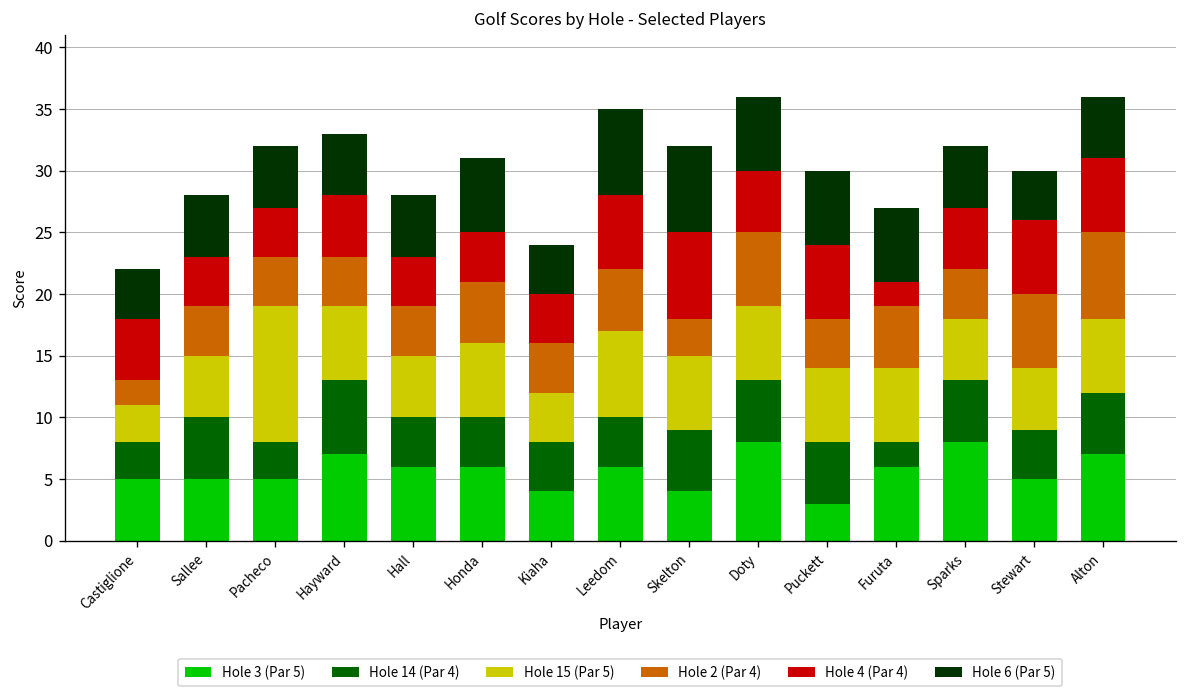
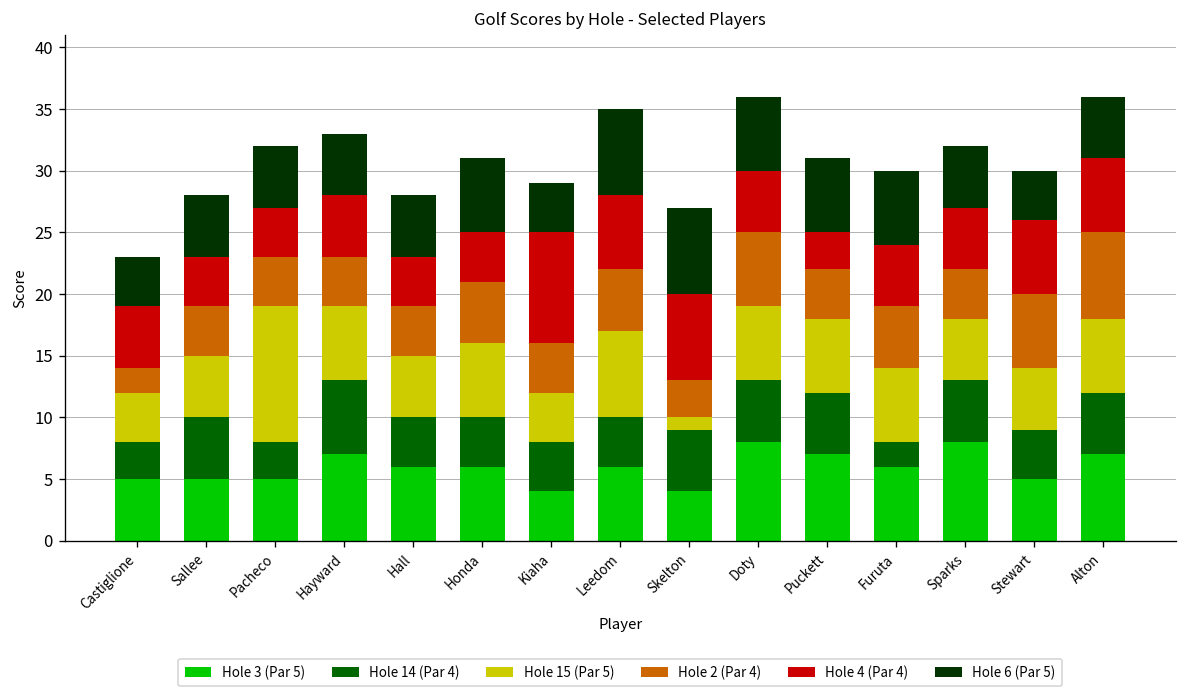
  {
    "Hole 3 (Par 5)": {
      "Castiglione": 5,
      "Sallee": 5,
      "Pacheco": 5,
      "Hayward": 7,
      "Hall": 6,
      "Honda": 6,
      "Kiaha": 4,
      "Leedom": 6,
      "Skelton": 4,
      "Doty": 8,
-     "Puckett": 3,
+     "Puckett": 7,
      "Furuta": 6,
      "Sparks": 8,
      "Stewart": 5,
      "Alton": 7
    },
    "Hole 15 (Par 5)": {
-     "Castiglione": 3,
+     "Castiglione": 4,
      "Sallee": 5,
      "Pacheco": 11,
      "Hayward": 6,
      "Hall": 5,
      "Honda": 6,
      "Kiaha": 4,
      "Leedom": 7,
-     "Skelton": 6,
+     "Skelton": 1,
      "Doty": 6,
      "Puckett": 6,
      "Furuta": 6,
      "Sparks": 5,
      "Stewart": 5,
      "Alton": 6
    },
    "Hole 2 (Par 4)": {
      "Castiglione": 2,
      "Sallee": 4,
      "Pacheco": 4,
      "Hayward": 4,
      "Hall": 4,
      "Honda": 5,
      "Kiaha": 4,
      "Leedom": 5,
      "Skelton": 3,
      "Doty": 6,
      "Puckett": 4,
      "Furuta": 5,
      "Sparks": 4,
      "Stewart": 6,
      "Alton": 7
    },
    "Hole 4 (Par 4)": {
      "Castiglione": 5,
      "Sallee": 4,
      "Pacheco": 4,
      "Hayward": 5,
      "Hall": 4,
      "Honda": 4,
-     "Kiaha": 4,
+     "Kiaha": 9,
      "Leedom": 6,
      "Skelton": 7,
      "Doty": 5,
-     "Puckett": 6,
-     "Furuta": 2,
+     "Puckett": 3,
+     "Furuta": 5,
      "Sparks": 5,
      "Stewart": 6,
      "Alton": 6
    }
  }
